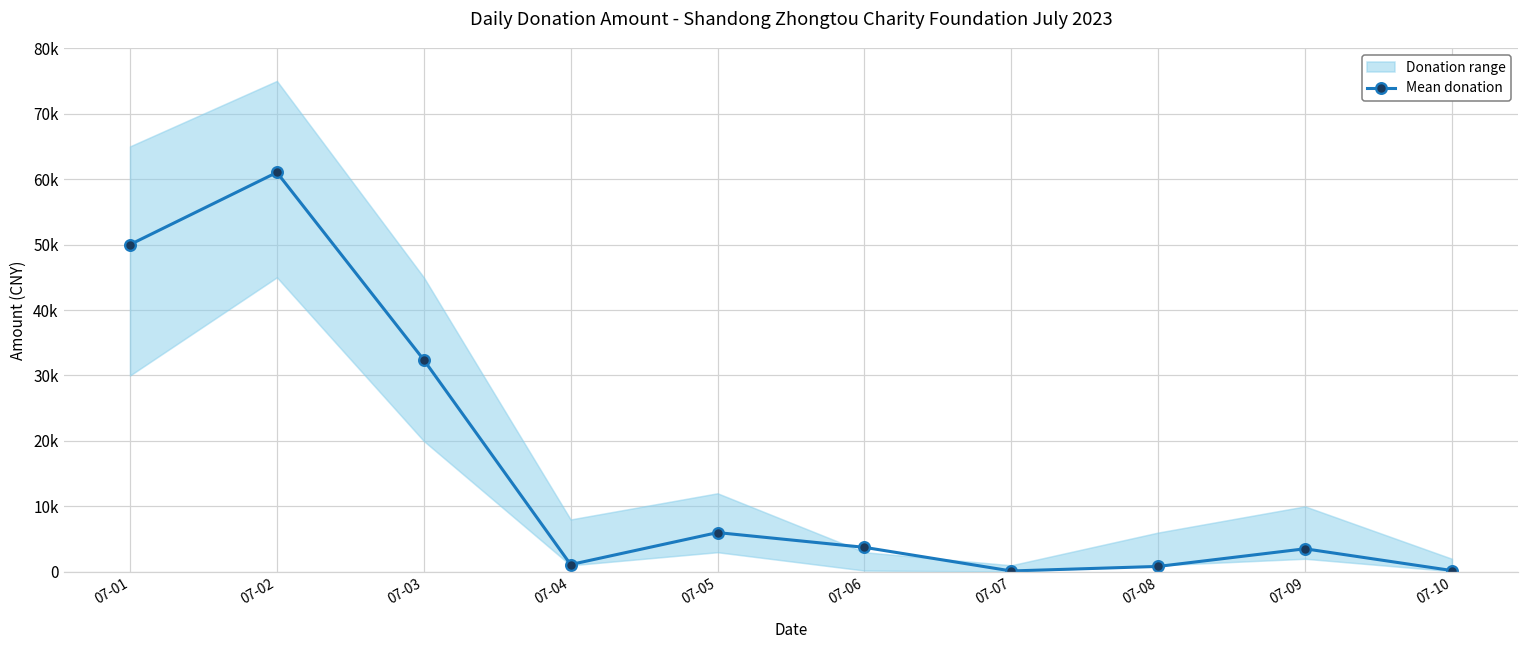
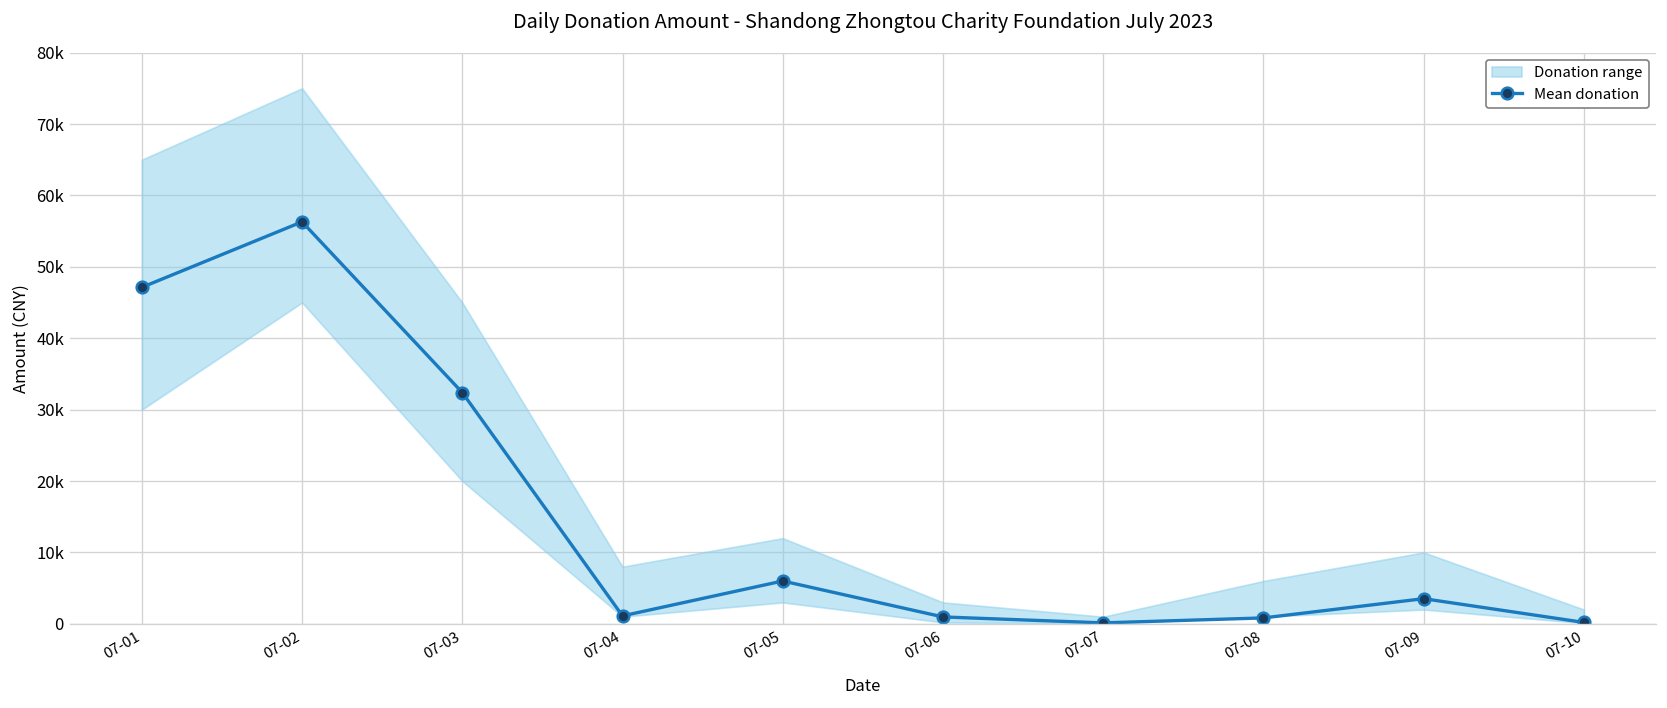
  {
    "Mean donation": {
-     "07-01": 50000,
-     "07-02": 61000,
+     "07-01": 47000,
+     "07-02": 56000,
      "07-03": 32000,
      "07-04": 1000,
      "07-05": 6000,
-     "07-06": 4000,
+     "07-06": 1000,
      "07-07": 0,
      "07-08": 1000,
      "07-09": 4000,
      "07-10": 0
    }
  }
